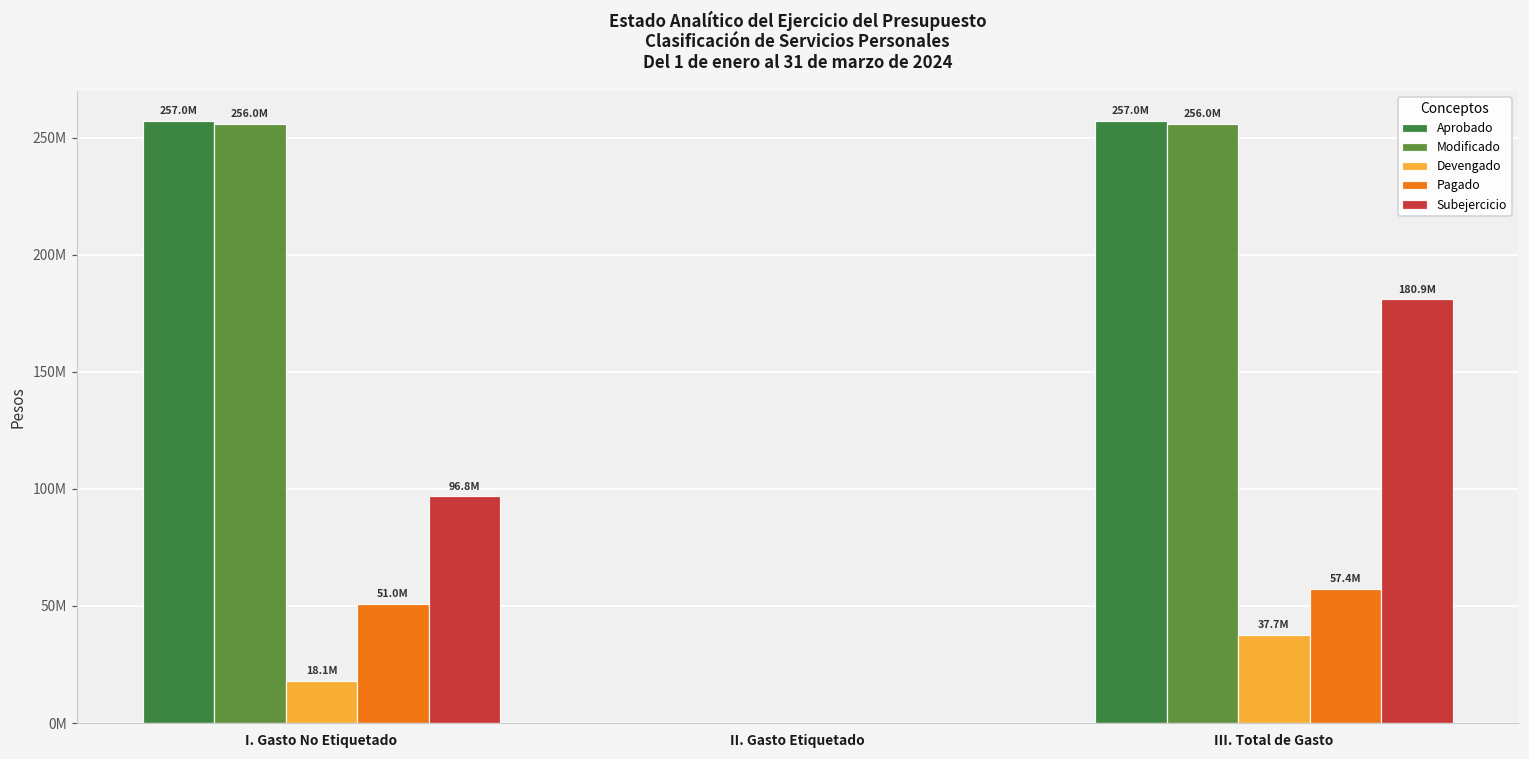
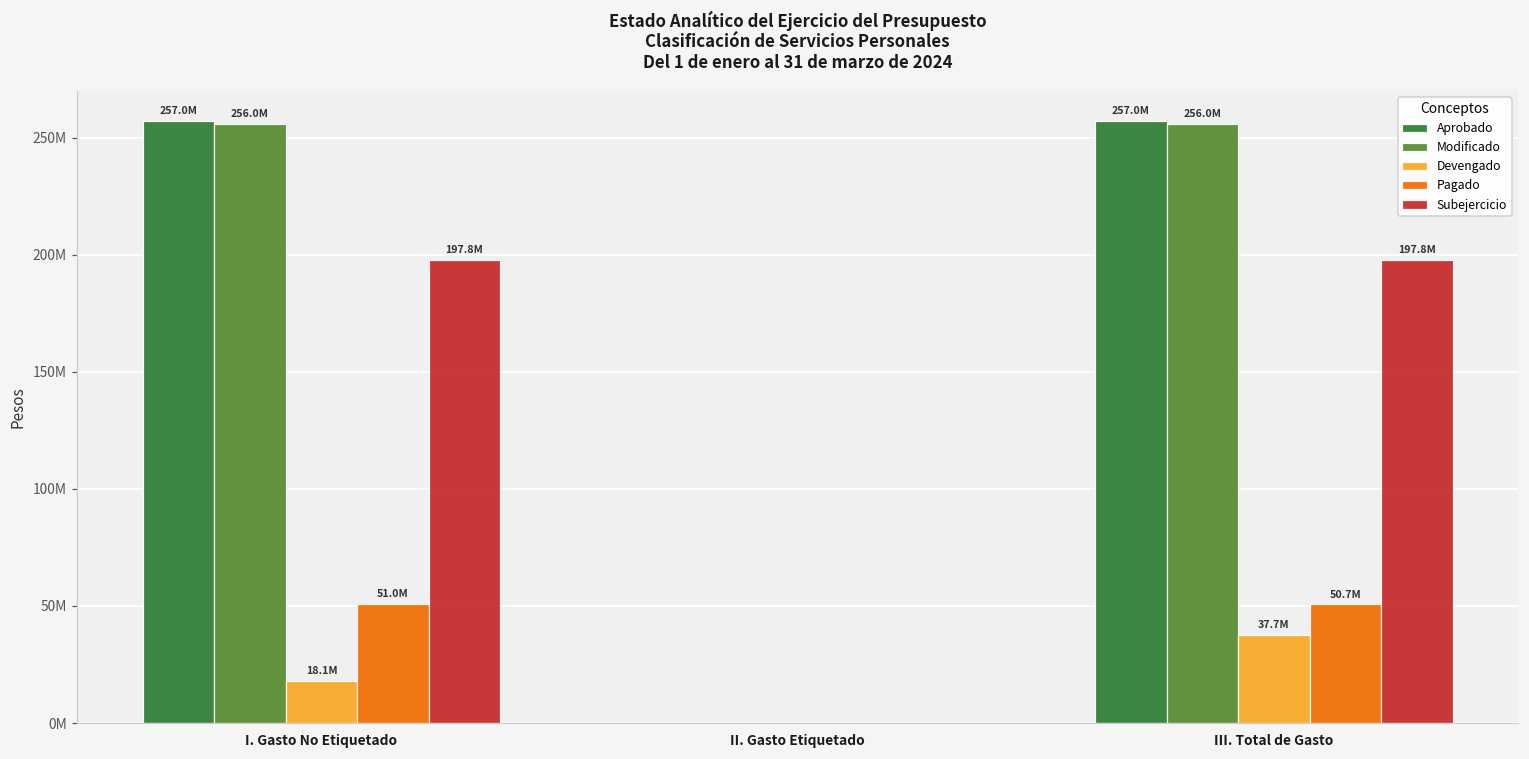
  {
    "Devengado": {
      "I. Gasto No Etiquetado": "18.1M",
      "III. Total de Gasto": "37.7M"
    },
    "Pagado": {
      "I. Gasto No Etiquetado": "51.0M",
-     "III. Total de Gasto": "57.4M"
+     "III. Total de Gasto": "50.7M"
    },
    "Subejercicio": {
-     "I. Gasto No Etiquetado": "96.8M",
-     "III. Total de Gasto": "180.9M"
+     "I. Gasto No Etiquetado": "197.8M",
+     "III. Total de Gasto": "197.8M"
    }
  }
